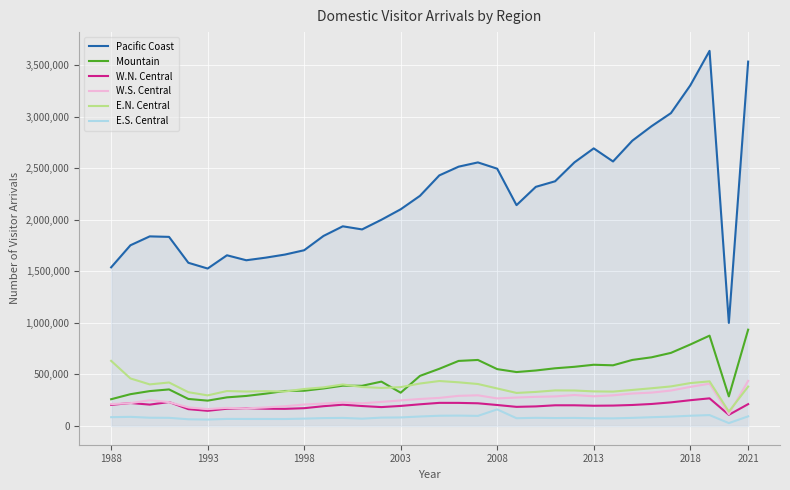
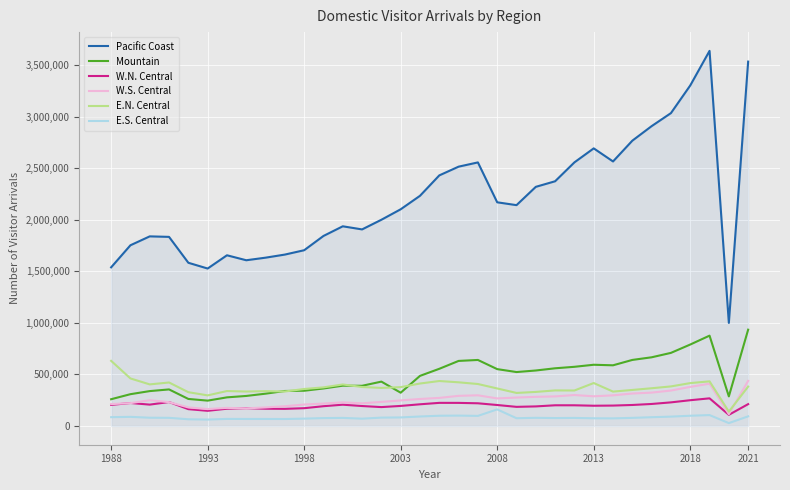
  {
    "Pacific Coast": {
      "1988": "1,540,000",
      "1993": "1,530,000",
      "1998": "1,710,000",
      "2003": "2,100,000",
-     "2008": "2,500,000",
+     "2008": "2,170,000",
      "2013": "2,690,000",
      "2018": "3,310,000",
      "2021": "3,540,000"
    },
    "Mountain": {
      "1988": "260,000",
      "1993": "250,000",
      "2003": "320,000",
      "2008": "550,000",
      "2013": "590,000",
      "2018": "790,000",
      "2021": "930,000"
    },
    "W.N. Central": {
      "1998": "170,000",
      "2003": "190,000",
      "2008": "200,000",
      "2013": "200,000",
      "2018": "250,000",
      "2021": "210,000"
    },
    "W.S. Central": {
      "1998": "210,000",
      "2003": "250,000",
      "2008": "270,000",
      "2013": "290,000",
      "2018": "380,000",
      "2021": "440,000"
    },
    "E.N. Central": {
      "1988": "630,000",
      "1993": "300,000",
      "2003": "380,000",
      "2008": "360,000",
-     "2013": "340,000",
+     "2013": "420,000",
      "2018": "420,000",
      "2021": "380,000"
    },
    "E.S. Central": {
      "1988": "90,000",
      "1993": "60,000",
      "1998": "70,000",
      "2003": "80,000",
      "2008": "160,000",
      "2013": "70,000",
      "2018": "100,000",
      "2021": "90,000"
    }
  }
